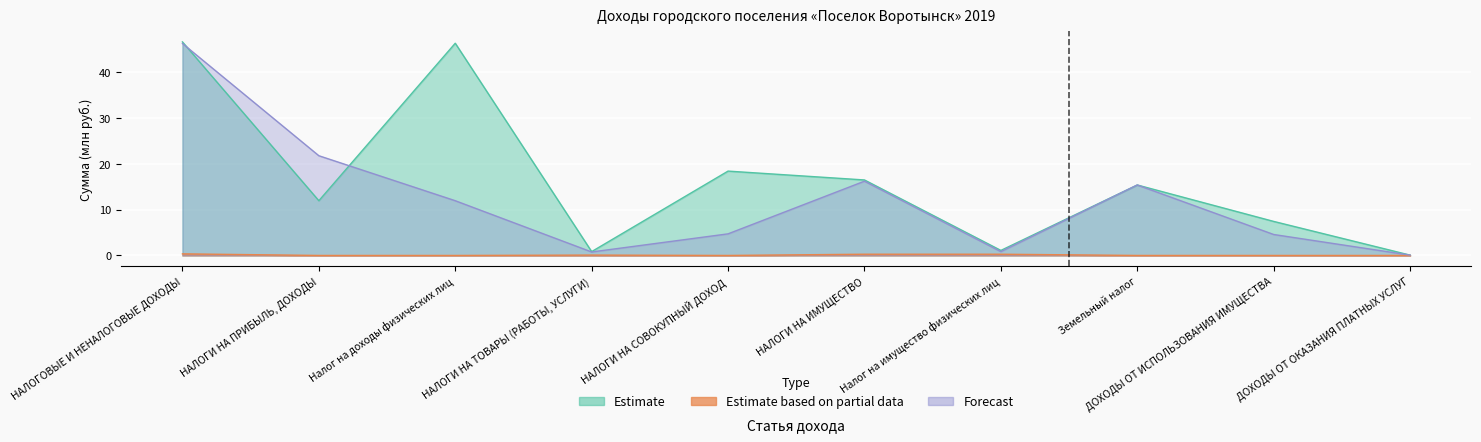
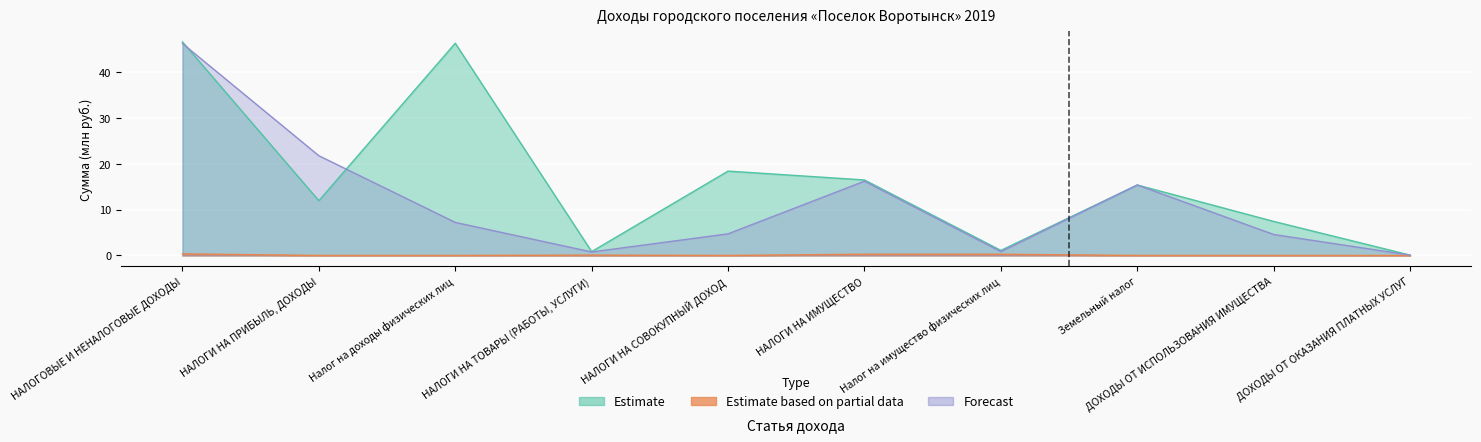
  {
    "Estimate": {
      "НАЛОГИ НА ПРИБЫЛЬ, ДОХОДЫ": 12,
      "Налог на доходы физических лиц": 46,
      "НАЛОГИ НА СОВОКУПНЫЙ ДОХОД": 18,
      "ДОХОДЫ ОТ ИСПОЛЬЗОВАНИЯ ИМУЩЕСТВА": 7
    },
    "Estimate based on partial data": {
      "НАЛОГОВЫЕ И НЕНАЛОГОВЫЕ ДОХОДЫ": 0,
      "НАЛОГИ НА ПРИБЫЛЬ, ДОХОДЫ": 0,
      "Налог на доходы физических лиц": 0,
      "НАЛОГИ НА ТОВАРЫ (РАБОТЫ, УСЛУГИ)": 0,
      "НАЛОГИ НА СОВОКУПНЫЙ ДОХОД": 0,
      "НАЛОГИ НА ИМУЩЕСТВО": 0,
      "Налог на имущество физических лиц": 0,
      "Земельный налог": 0,
      "ДОХОДЫ ОТ ИСПОЛЬЗОВАНИЯ ИМУЩЕСТВА": 0
    },
    "Forecast": {
      "НАЛОГИ НА ПРИБЫЛЬ, ДОХОДЫ": 22,
-     "Налог на доходы физических лиц": 12,
+     "Налог на доходы физических лиц": 7,
      "НАЛОГИ НА СОВОКУПНЫЙ ДОХОД": 5,
      "ДОХОДЫ ОТ ИСПОЛЬЗОВАНИЯ ИМУЩЕСТВА": 5
    }
  }
